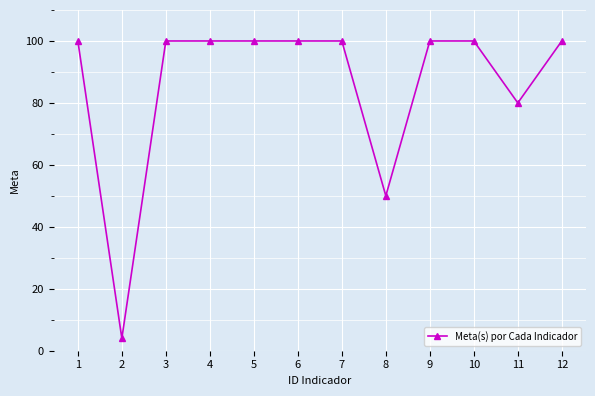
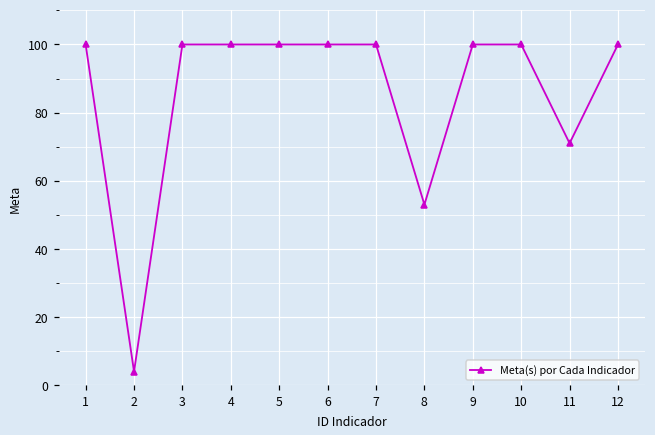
  {
    "1": 100,
    "2": 4,
    "3": 100,
    "4": 100,
    "5": 100,
    "6": 100,
    "7": 100,
-   "8": 50,
+   "8": 53,
    "9": 100,
    "10": 100,
-   "11": 80,
+   "11": 71,
    "12": 100
  }
